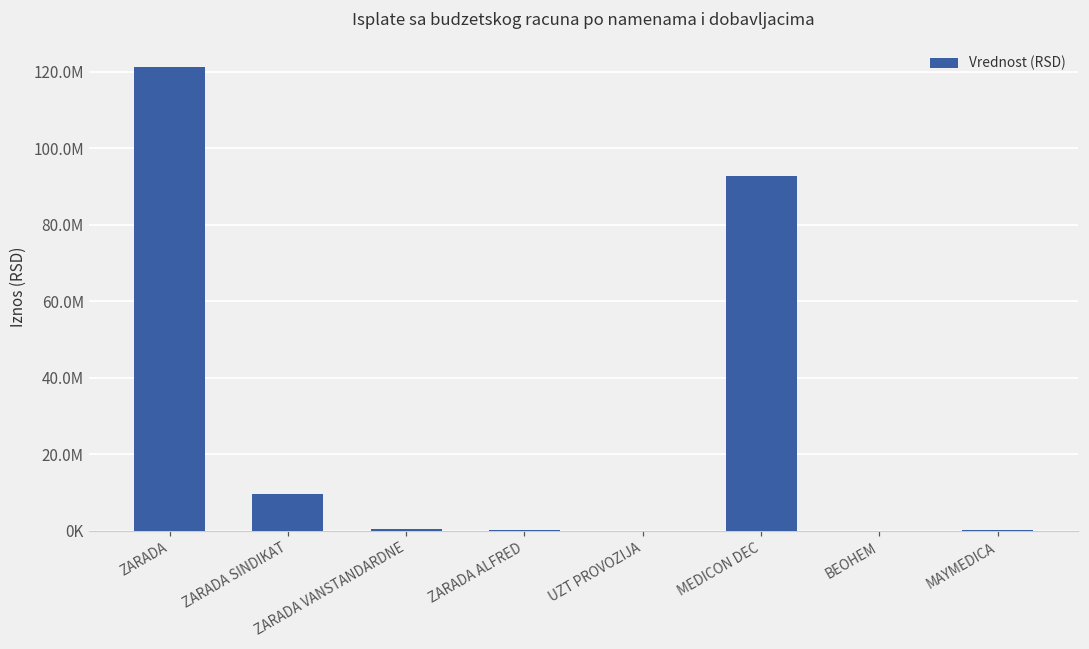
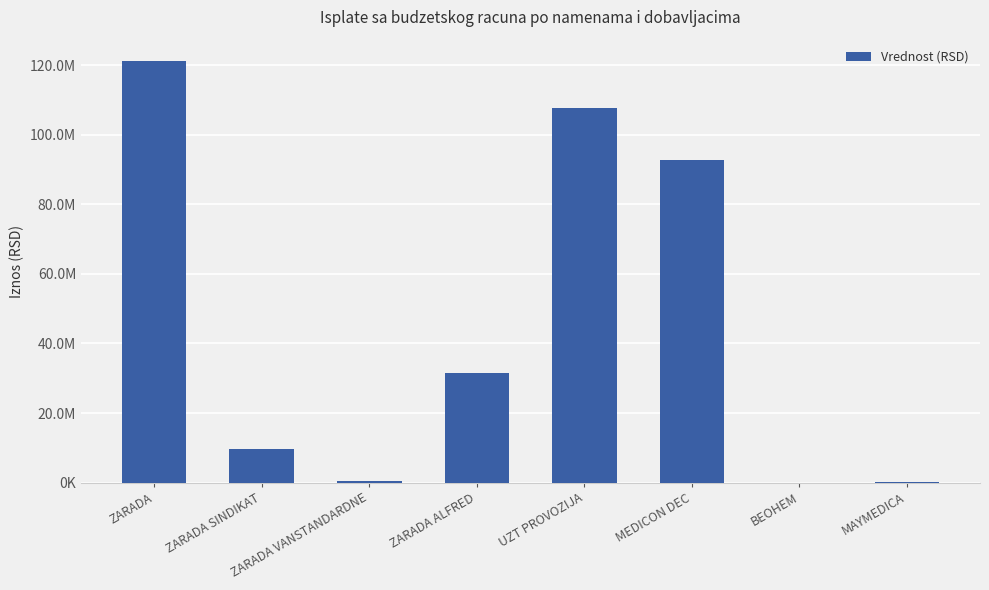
  {
    "ZARADA": 121000000,
    "ZARADA SINDIKAT": 10000000,
-   "ZARADA ALFRED": 0,
-   "UZT PROVOZIJA": 0,
+   "ZARADA ALFRED": 31000000,
+   "UZT PROVOZIJA": 108000000,
    "MEDICON DEC": 93000000
  }
